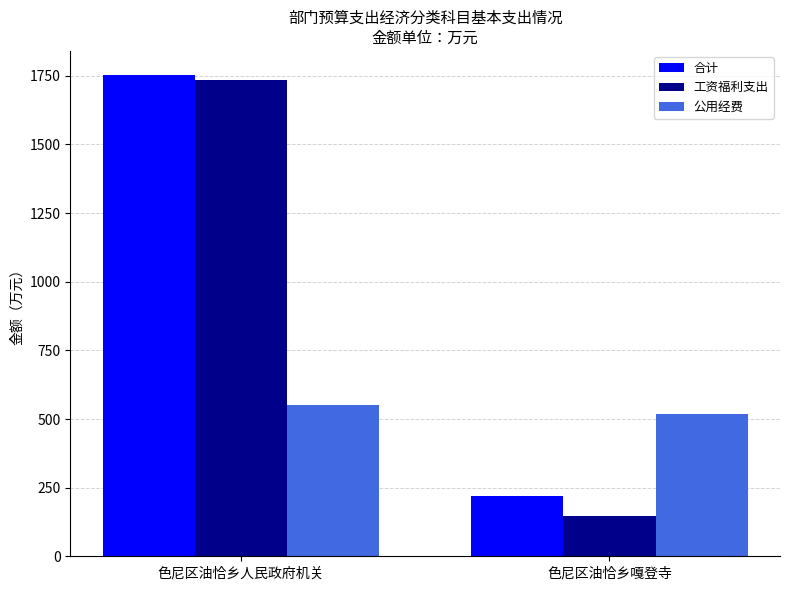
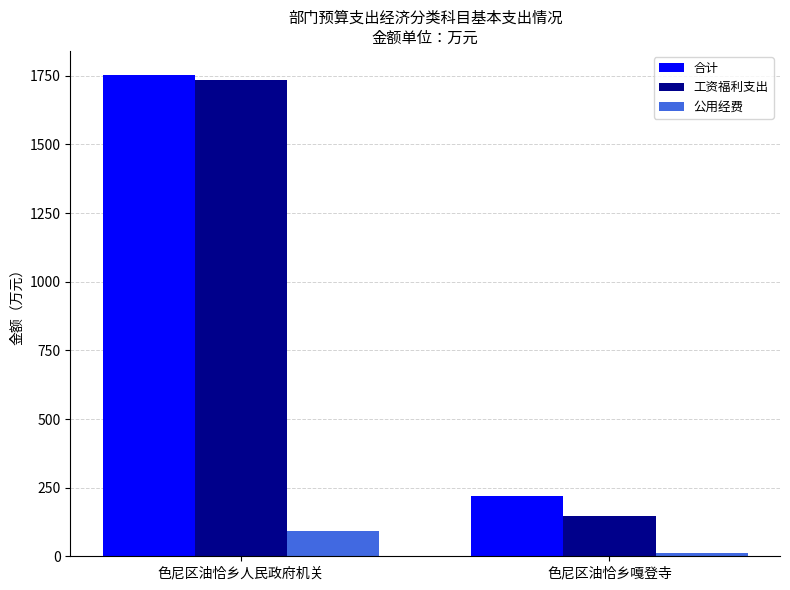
  {
    "合计": {
      "色尼区油恰乡人民政府机关": 1750,
      "色尼区油恰乡嘎登寺": 220
    },
    "工资福利支出": {
      "色尼区油恰乡人民政府机关": 1730,
      "色尼区油恰乡嘎登寺": 140
    },
    "公用经费": {
-     "色尼区油恰乡人民政府机关": 550,
-     "色尼区油恰乡嘎登寺": 520
+     "色尼区油恰乡人民政府机关": 90,
+     "色尼区油恰乡嘎登寺": 10
    }
  }
